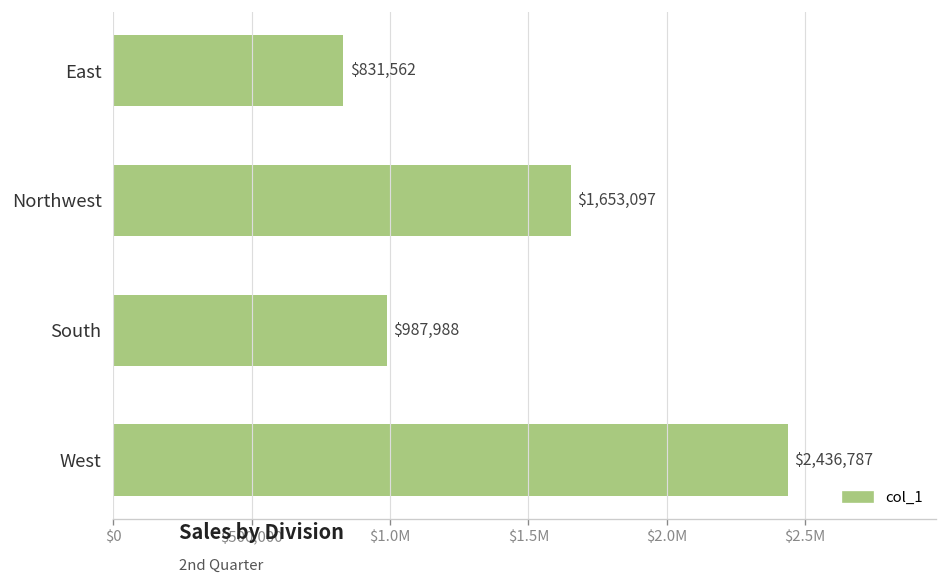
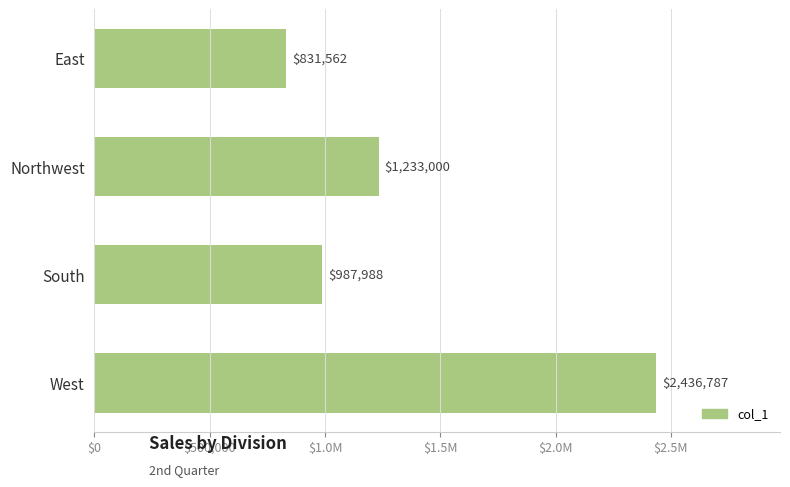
  {
    "East": "$831,562",
-   "Northwest": "$1,653,097",
+   "Northwest": "$1,233,000",
    "South": "$987,988",
    "West": "$2,436,787"
  }
